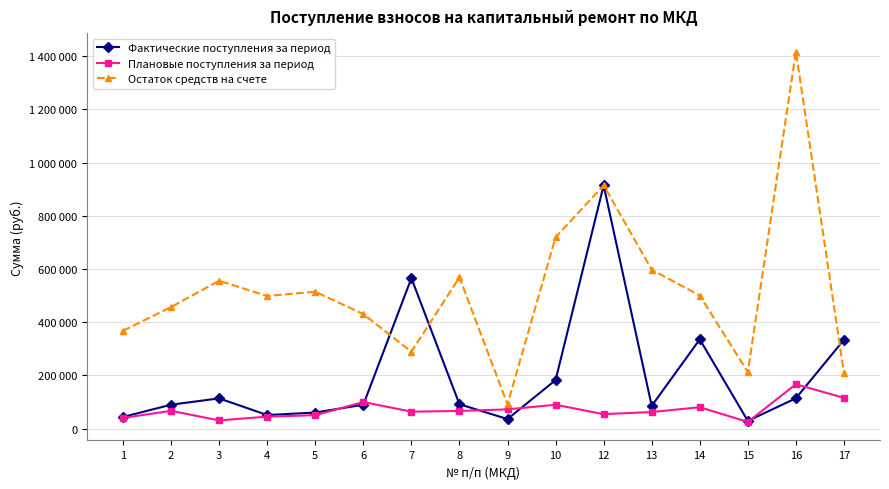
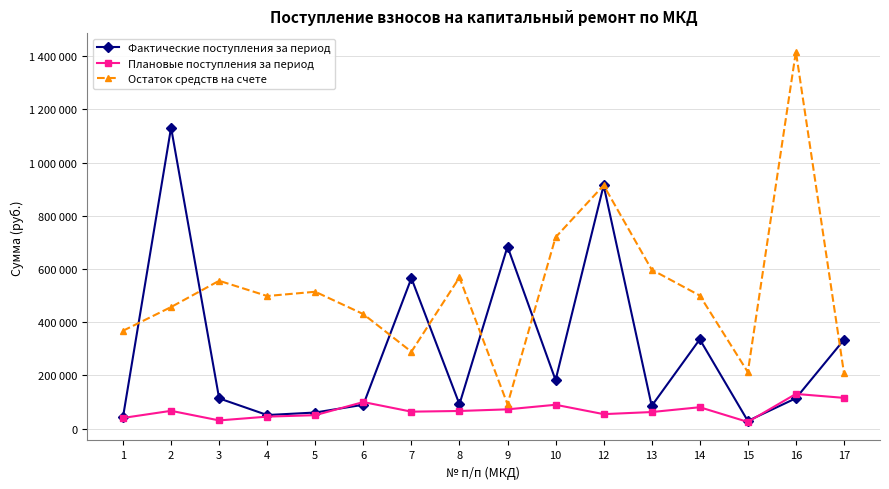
  {
    "Фактические поступления за период": {
-     "2": 90000,
+     "2": 1130000,
      "3": 110000,
      "5": 60000,
      "6": 90000,
      "7": 570000,
      "8": 90000,
-     "9": 40000,
+     "9": 680000,
      "10": 180000,
      "13": 90000,
      "14": 340000,
      "16": 110000,
      "17": 330000
    },
    "Плановые поступления за период": {
      "2": 70000,
      "3": 30000,
      "5": 50000,
      "6": 100000,
      "7": 60000,
      "8": 70000,
      "9": 70000,
      "10": 90000,
      "12": 50000,
      "13": 60000,
      "14": 80000,
-     "16": 170000,
+     "16": 130000,
      "17": 120000
    },
    "Остаток средств на счете": {
      "1": 370000,
      "2": 460000,
      "3": 560000,
      "4": 500000,
      "5": 510000,
      "6": 430000,
      "7": 290000,
      "8": 570000,
      "9": 90000,
      "10": 720000,
      "13": 600000,
      "14": 500000,
      "15": 210000,
      "16": 1420000,
      "17": 210000
    }
  }
